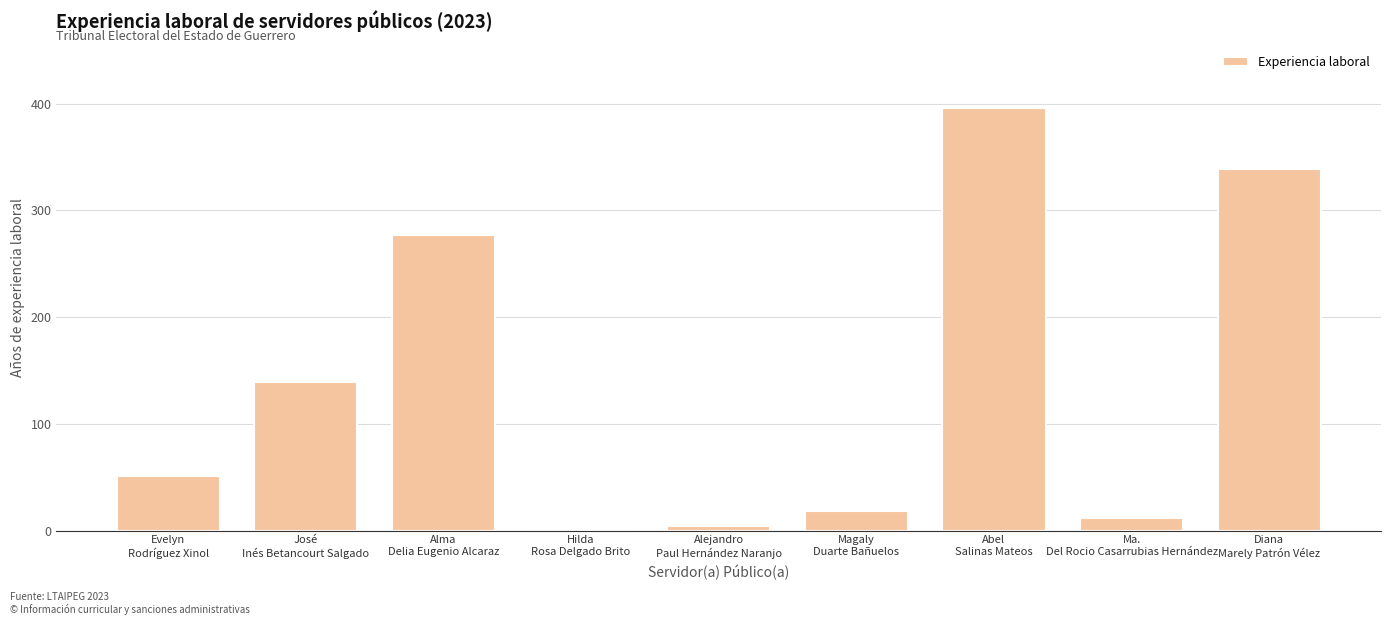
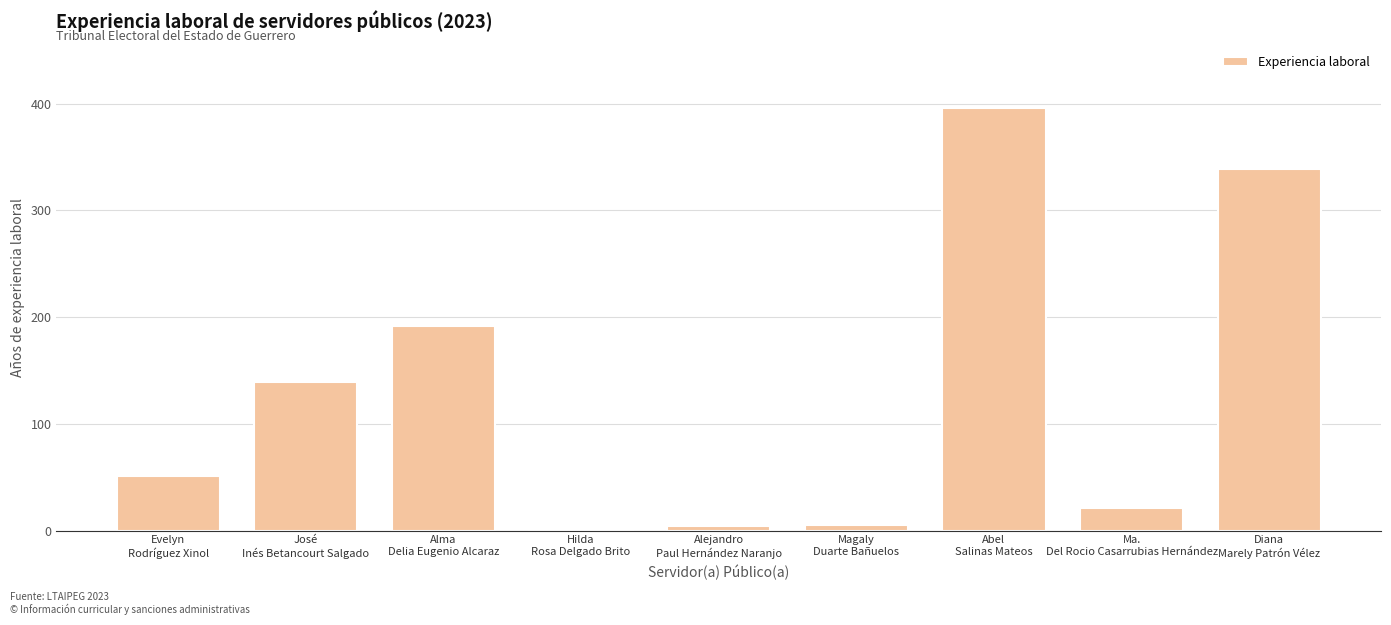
  {
    "Evelyn Rodríguez Xinol": 51,
    "José Inés Betancourt Salgado": 139,
-   "Alma Delia Eugenio Alcaraz": 277,
+   "Alma Delia Eugenio Alcaraz": 192,
    "Alejandro Paul Hernández Naranjo": 4,
-   "Magaly Duarte Bañuelos": 18,
+   "Magaly Duarte Bañuelos": 5,
    "Abel Salinas Mateos": 396,
-   "Ma. Del Rocio Casarrubias Hernández": 12,
+   "Ma. Del Rocio Casarrubias Hernández": 21,
    "Diana Marely Patrón Vélez": 339
  }
